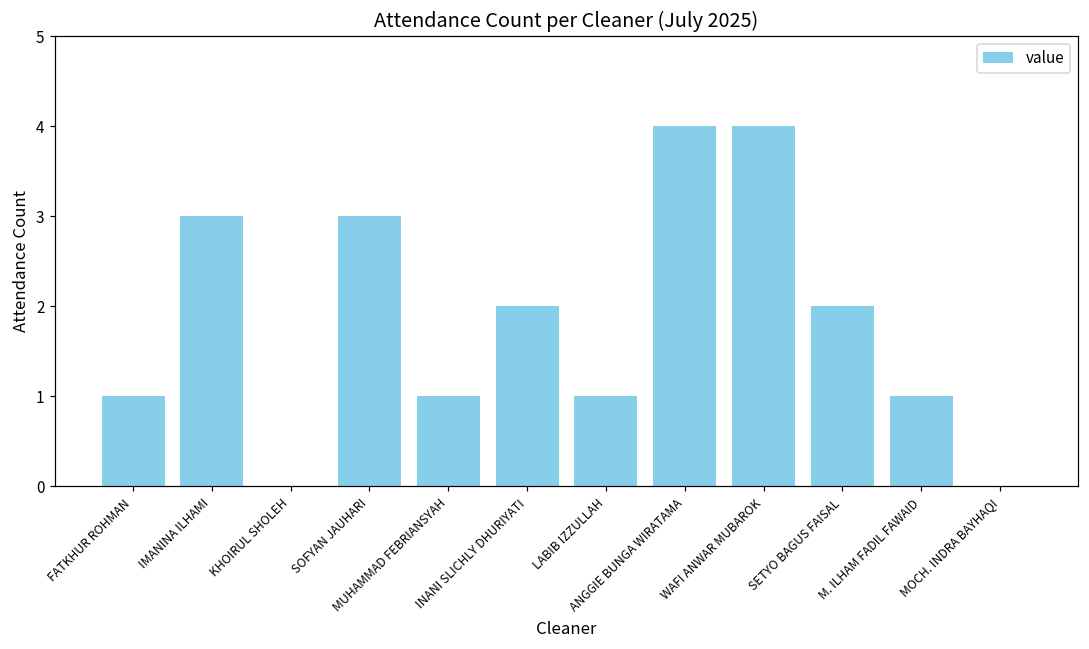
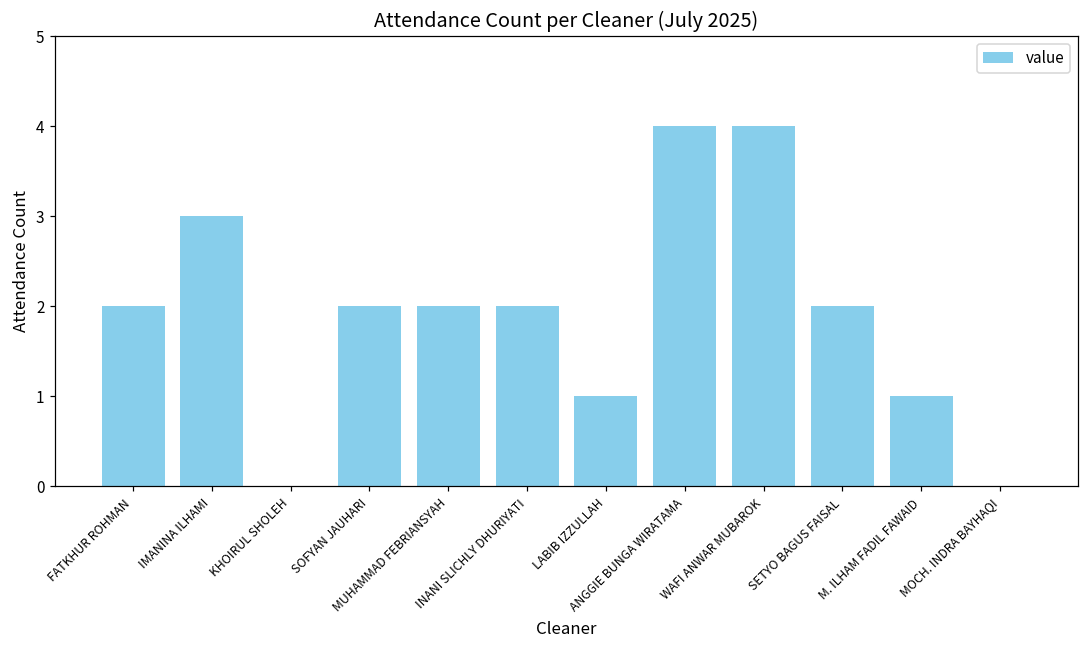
  {
-   "FATKHUR ROHMAN": 1,
+   "FATKHUR ROHMAN": 2,
    "IMANINA ILHAMI": 3,
    "KHOIRUL SHOLEH": 0,
-   "SOFYAN JAUHARI": 3,
-   "MUHAMMAD FEBRIANSYAH": 1,
+   "SOFYAN JAUHARI": 2,
+   "MUHAMMAD FEBRIANSYAH": 2,
    "INANI SLICHLY DHURIYATI": 2,
    "LABIB IZZULLAH": 1,
    "ANGGIE BUNGA WIRATAMA": 4,
    "WAFI ANWAR MUBAROK": 4,
    "SETYO BAGUS FAISAL": 2,
    "M. ILHAM FADIL FAWAID": 1,
    "MOCH. INDRA BAYHAQI": 0
  }
